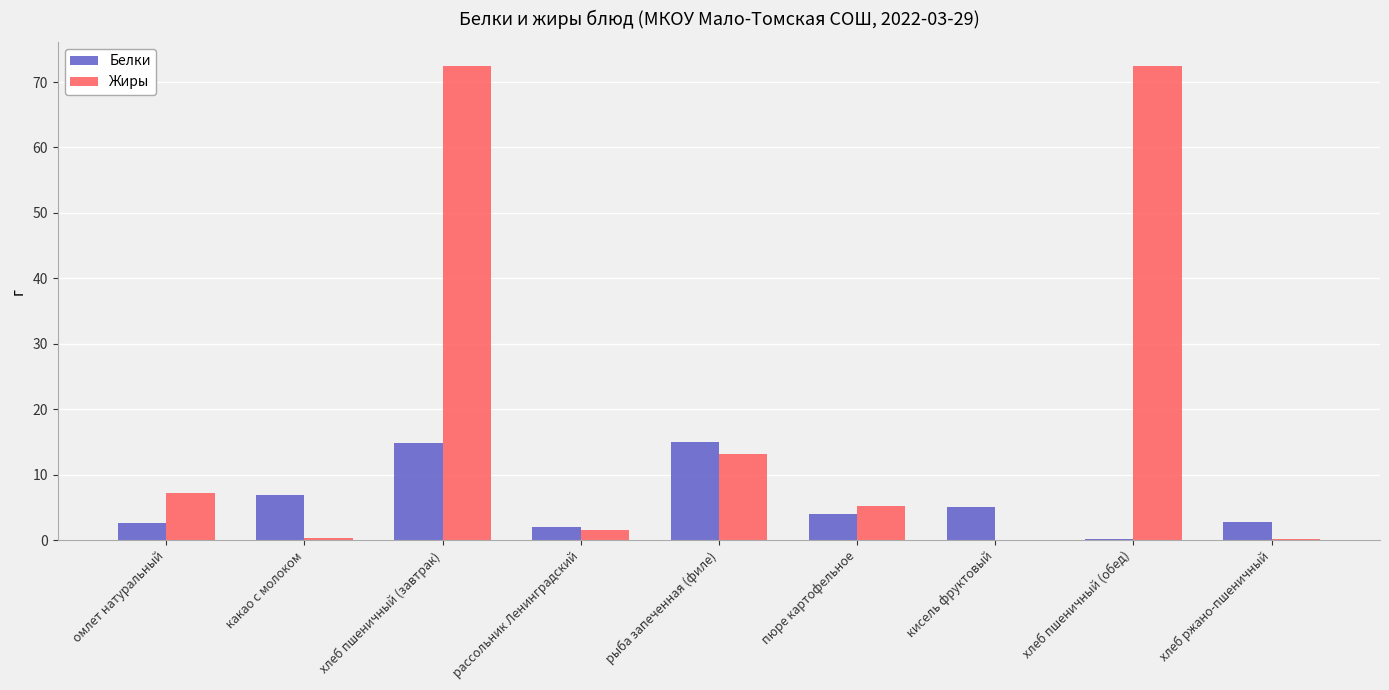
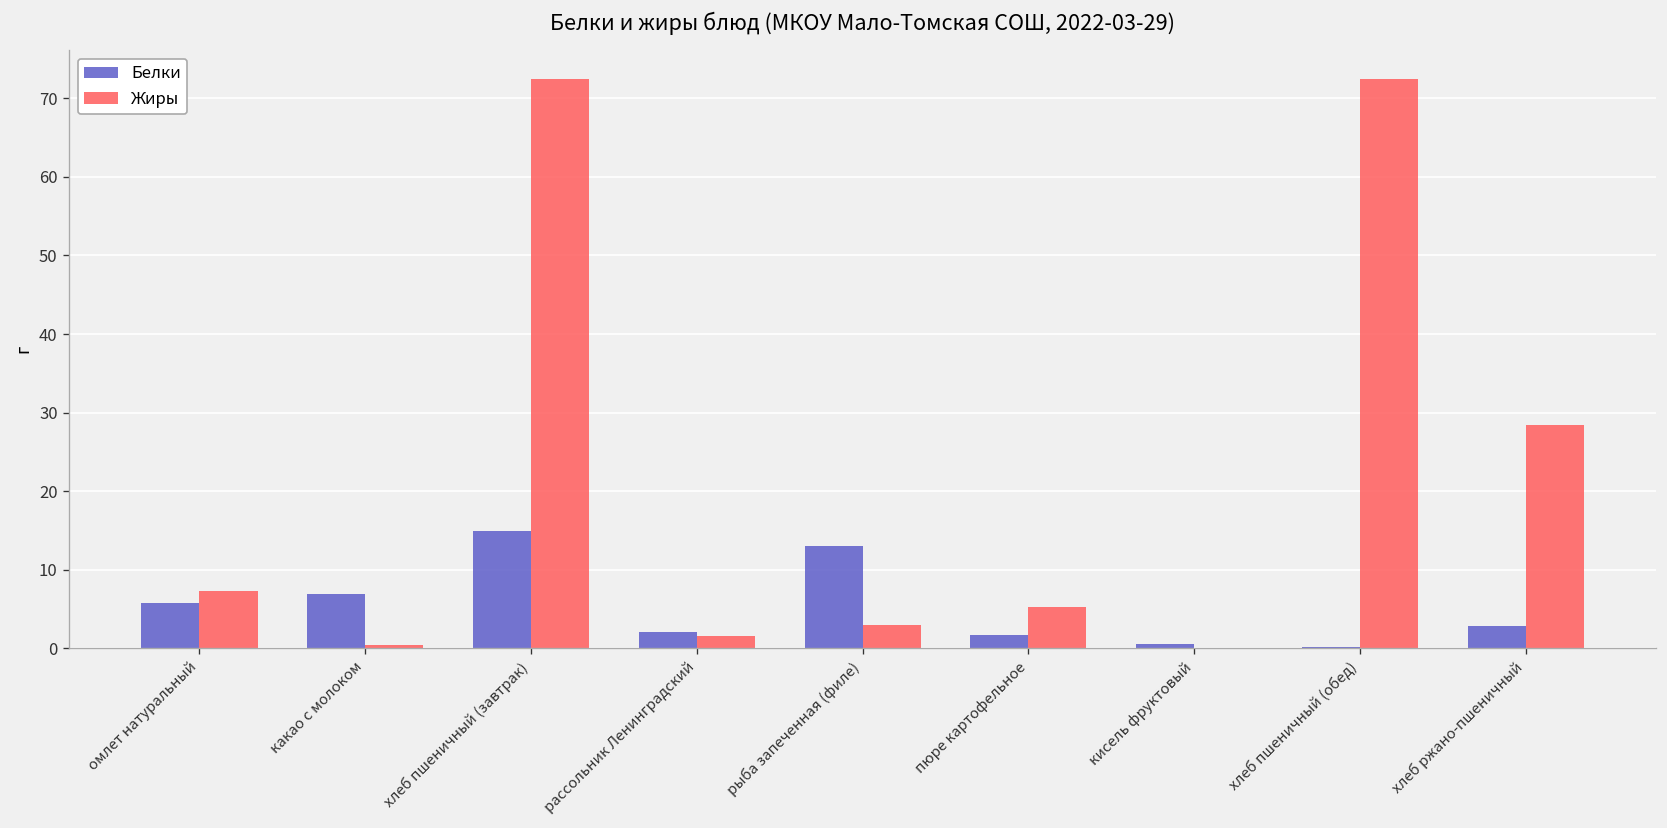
  {
    "Белки": {
-     "омлет натуральный": 3,
+     "омлет натуральный": 6,
      "какао с молоком": 7,
      "хлеб пшеничный (завтрак)": 15,
      "рассольник Ленинградский": 2,
-     "рыба запеченная (филе)": 15,
-     "пюре картофельное": 4,
-     "кисель фруктовый": 5,
+     "рыба запеченная (филе)": 13,
+     "пюре картофельное": 2,
+     "кисель фруктовый": 1,
      "хлеб ржано-пшеничный": 3
    },
    "Жиры": {
      "омлет натуральный": 7,
      "какао с молоком": 0,
      "хлеб пшеничный (завтрак)": 73,
      "рассольник Ленинградский": 2,
-     "рыба запеченная (филе)": 13,
+     "рыба запеченная (филе)": 3,
      "пюре картофельное": 5,
      "кисель фруктовый": 0,
      "хлеб пшеничный (обед)": 73,
-     "хлеб ржано-пшеничный": 0
+     "хлеб ржано-пшеничный": 28
    }
  }
